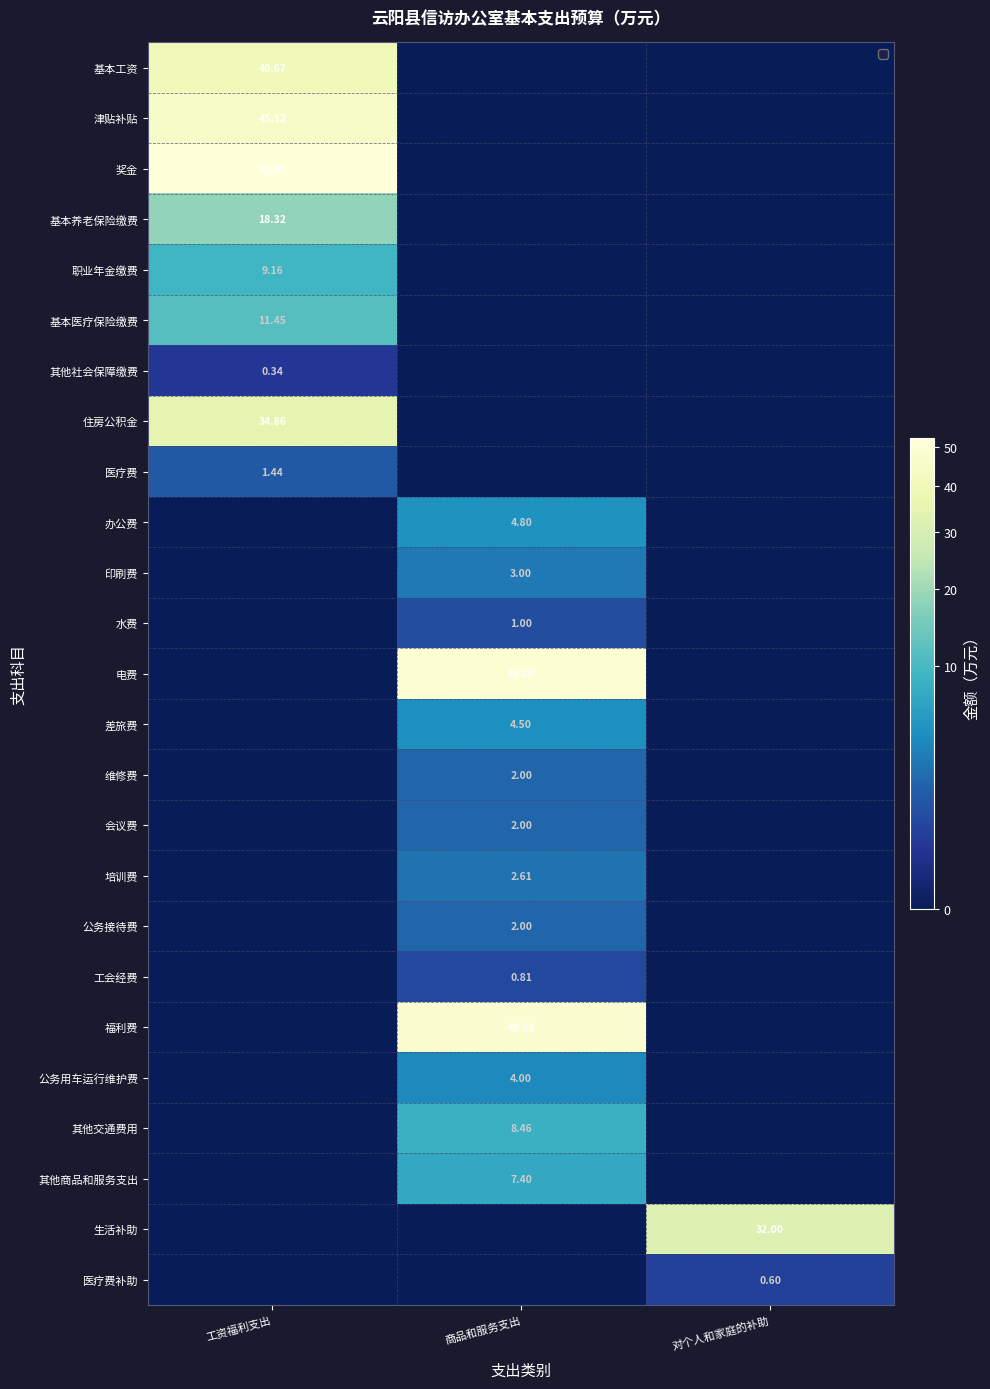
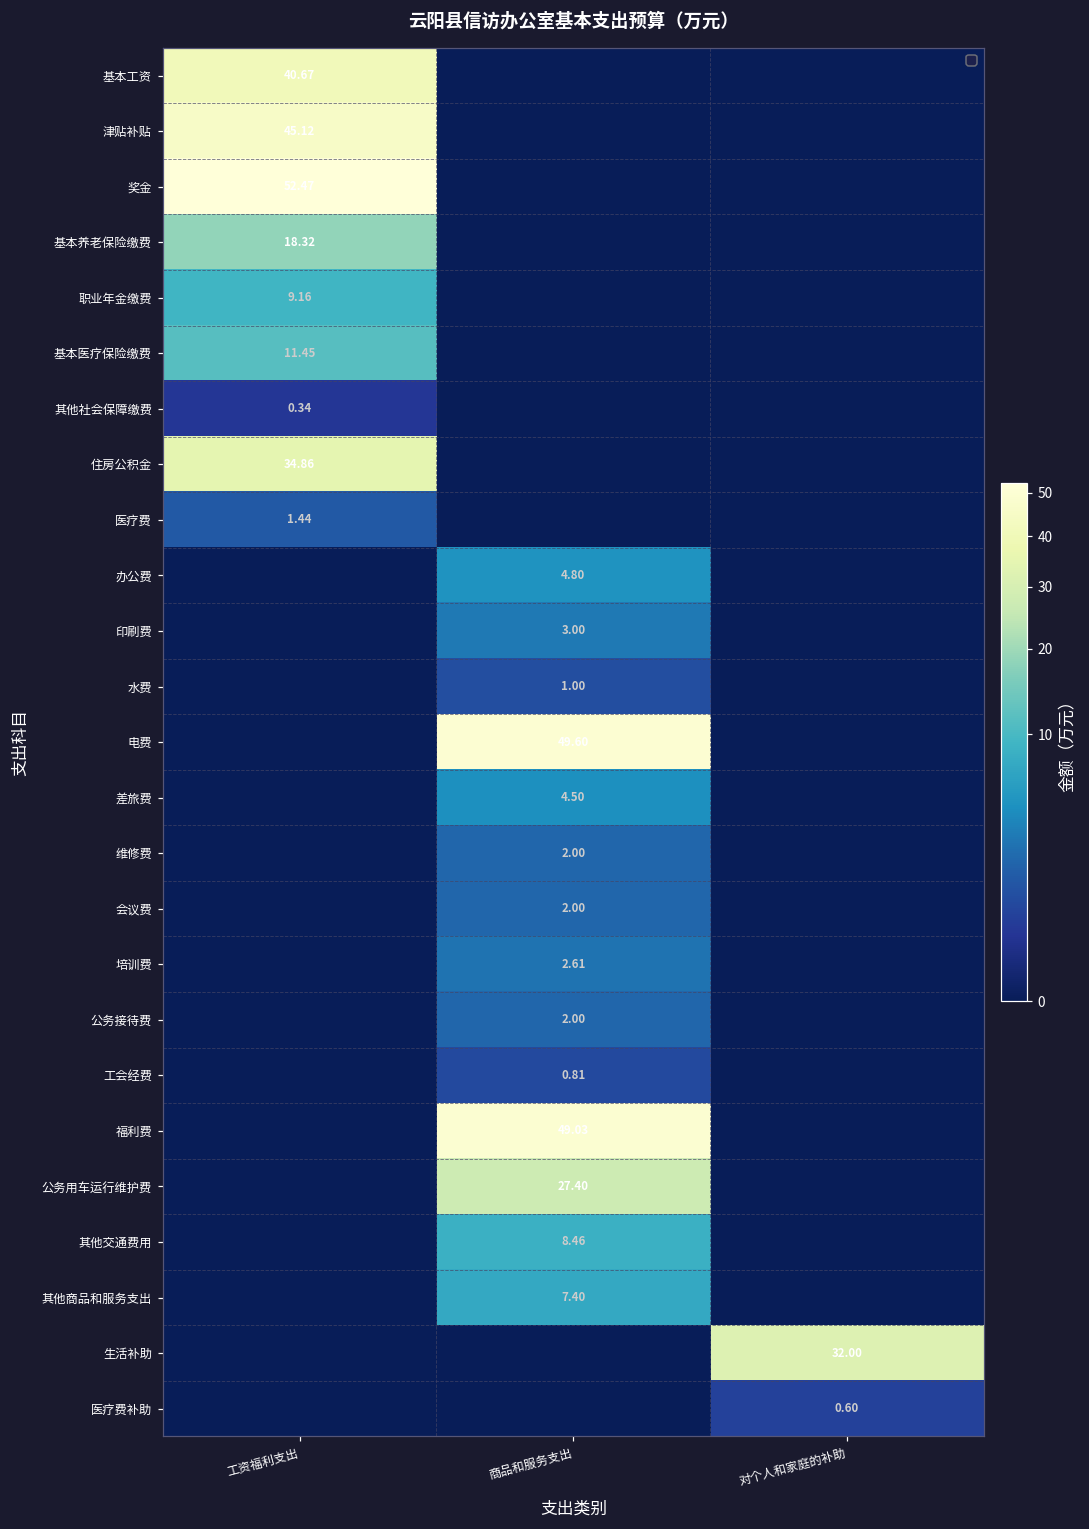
  {
    "基本工资": {
      "工资福利支出": 40.67
    },
    "津贴补贴": {
      "工资福利支出": 45.12
    },
    "基本养老保险缴费": {
      "工资福利支出": 18.32
    },
    "职业年金缴费": {
      "工资福利支出": 9.16
    },
    "基本医疗保险缴费": {
      "工资福利支出": 11.45
    },
    "其他社会保障缴费": {
      "工资福利支出": 0.34
    },
    "住房公积金": {
      "工资福利支出": 34.86
    },
    "医疗费": {
      "工资福利支出": 1.44
    },
    "办公费": {
      "商品和服务支出": 4.80
    },
    "印刷费": {
      "商品和服务支出": 3.00
    },
    "水费": {
      "商品和服务支出": 1.00
    },
    "差旅费": {
      "商品和服务支出": 4.50
    },
    "维修费": {
      "商品和服务支出": 2.00
    },
    "会议费": {
      "商品和服务支出": 2.00
    },
    "培训费": {
      "商品和服务支出": 2.61
    },
    "公务接待费": {
      "商品和服务支出": 2.00
    },
    "工会经费": {
      "商品和服务支出": 0.81
    },
    "公务用车运行维护费": {
-     "商品和服务支出": 4.00
+     "商品和服务支出": 27.40
    },
    "其他交通费用": {
      "商品和服务支出": 8.46
    },
    "其他商品和服务支出": {
      "商品和服务支出": 7.40
    },
    "生活补助": {
      "对个人和家庭的补助": 32.00
    },
    "医疗费补助": {
      "对个人和家庭的补助": 0.60
    }
  }
